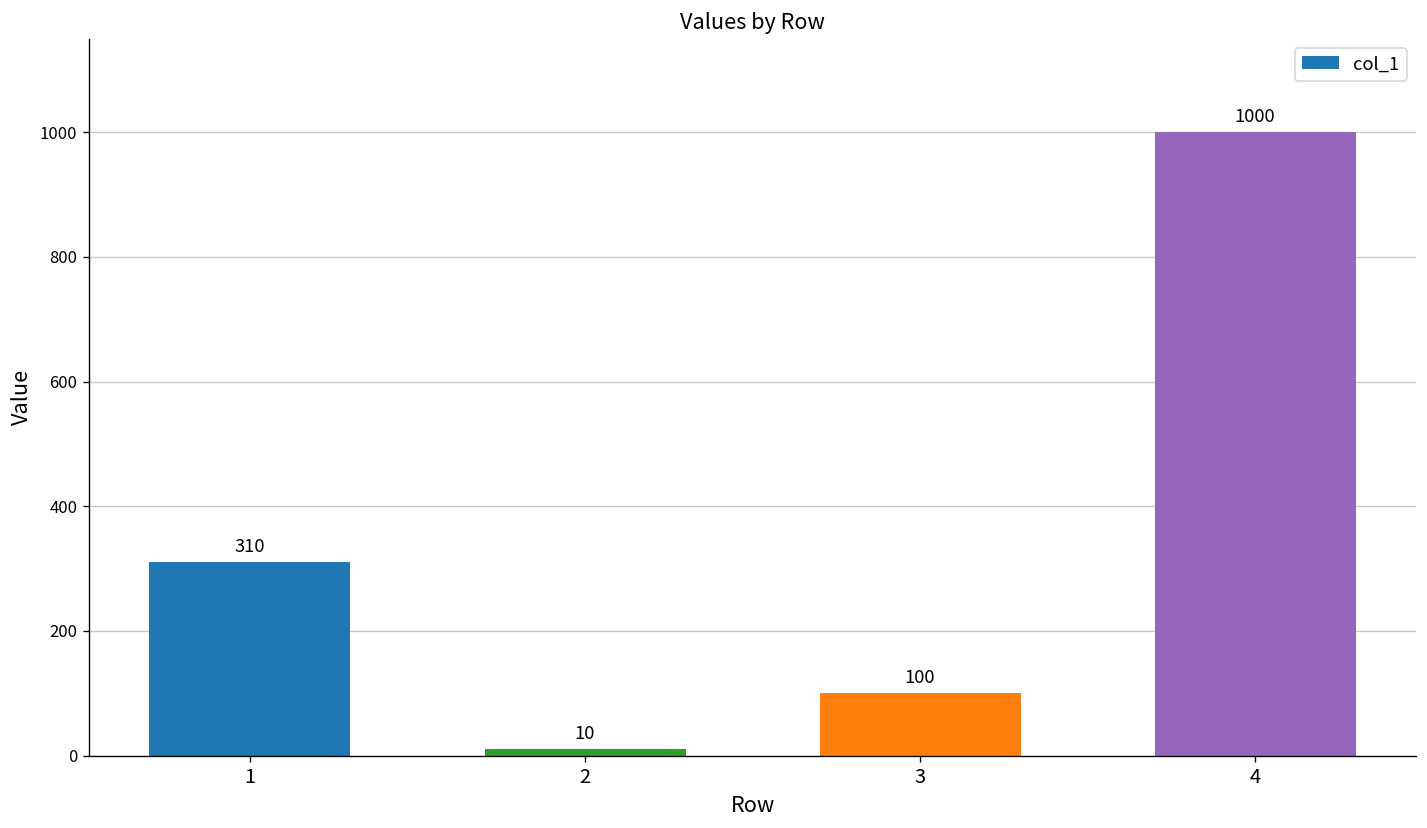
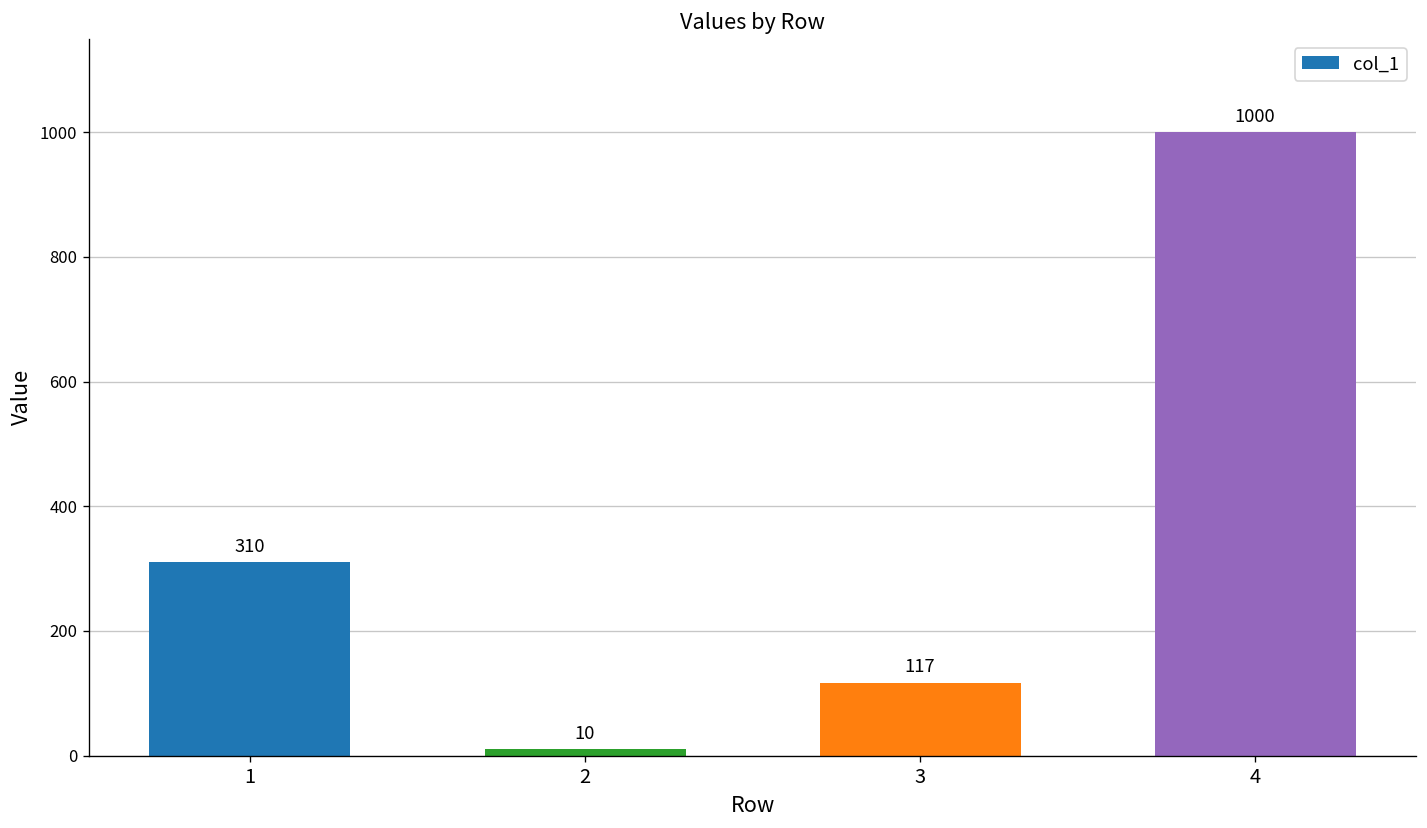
  {
    "1": 310,
    "2": 10,
-   "3": 100,
+   "3": 117,
    "4": 1000
  }
